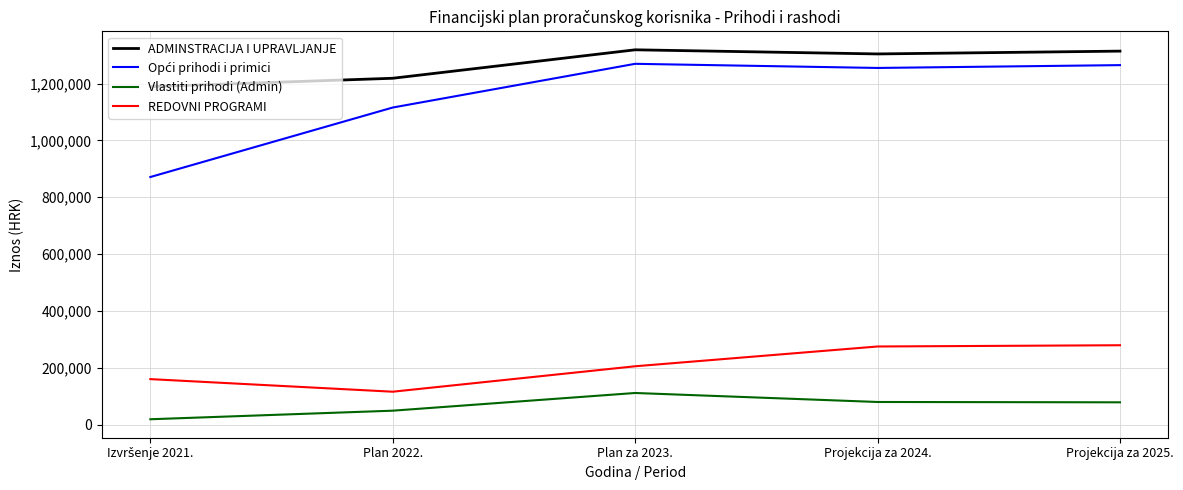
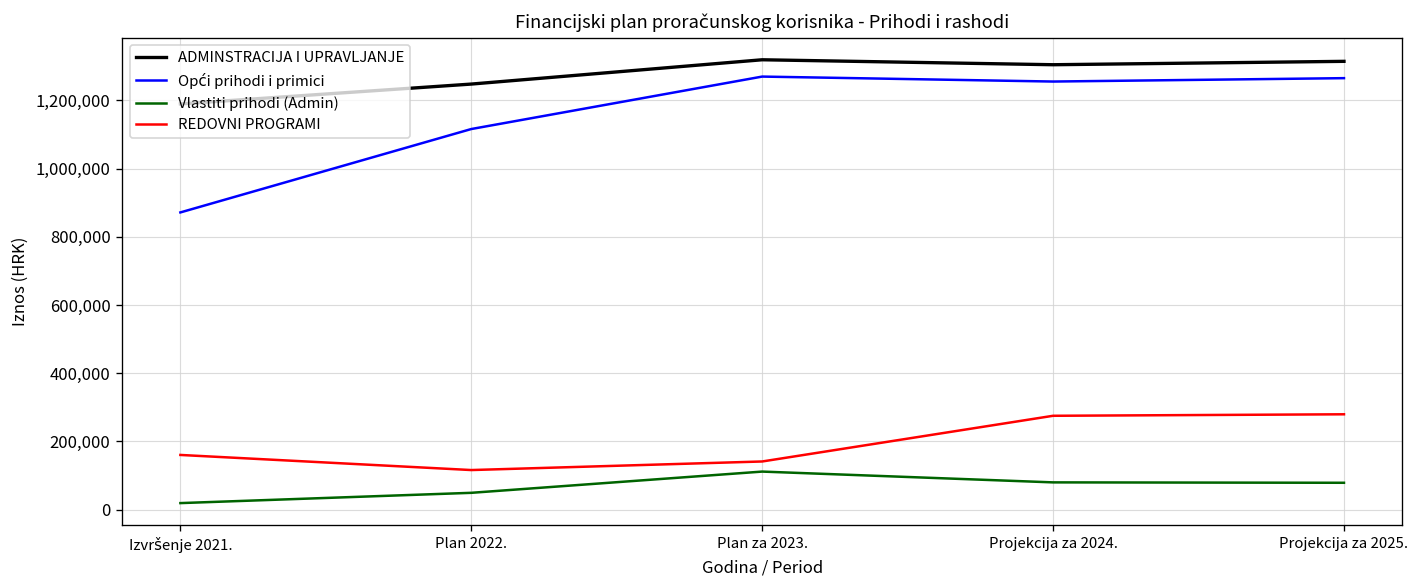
  {
    "ADMINSTRACIJA I UPRAVLJANJE": {
-     "Plan 2022.": "1,220,000",
+     "Plan 2022.": "1,250,000",
      "Plan za 2023.": "1,320,000",
      "Projekcija za 2024.": "1,300,000",
      "Projekcija za 2025.": "1,310,000"
    },
    "Opći prihodi i primici": {
      "Izvršenje 2021.": "870,000",
      "Plan 2022.": "1,120,000",
      "Plan za 2023.": "1,270,000",
      "Projekcija za 2024.": "1,260,000",
      "Projekcija za 2025.": "1,260,000"
    },
    "Vlastiti prihodi (Admin)": {
      "Izvršenje 2021.": "20,000",
      "Plan 2022.": "50,000",
      "Plan za 2023.": "110,000",
      "Projekcija za 2024.": "80,000",
      "Projekcija za 2025.": "80,000"
    },
    "REDOVNI PROGRAMI": {
      "Izvršenje 2021.": "160,000",
      "Plan 2022.": "120,000",
-     "Plan za 2023.": "210,000",
+     "Plan za 2023.": "140,000",
      "Projekcija za 2024.": "280,000",
      "Projekcija za 2025.": "280,000"
    }
  }
